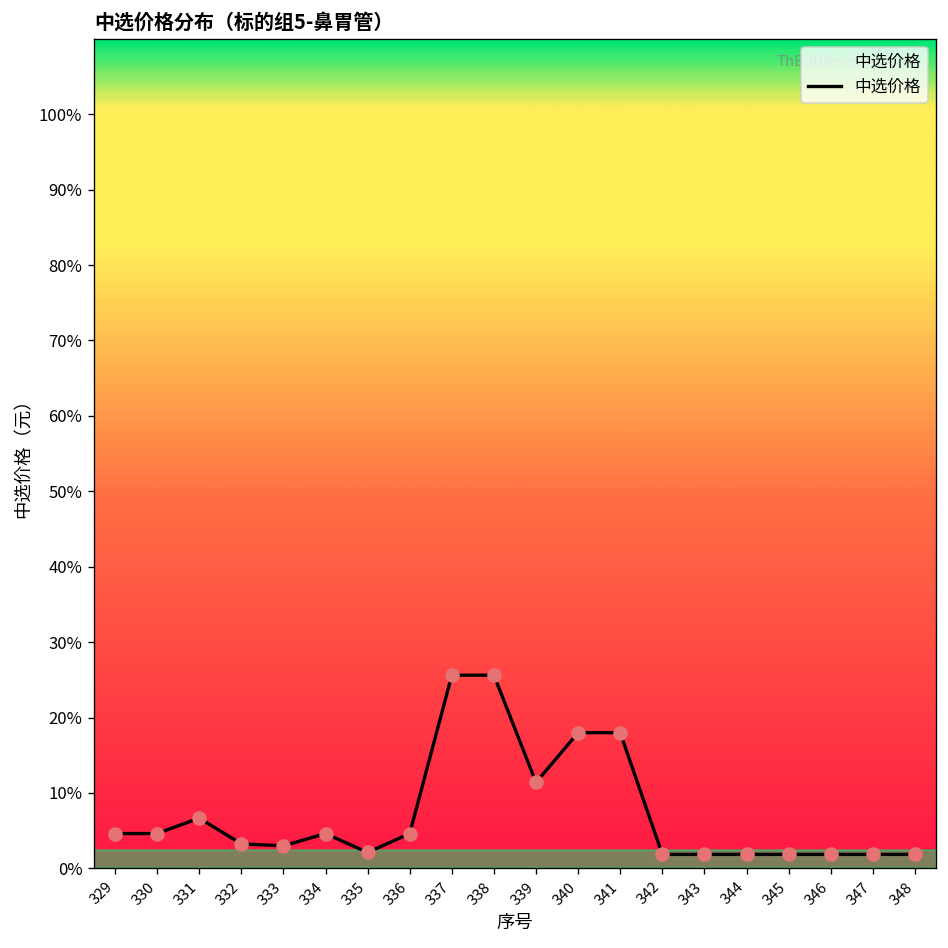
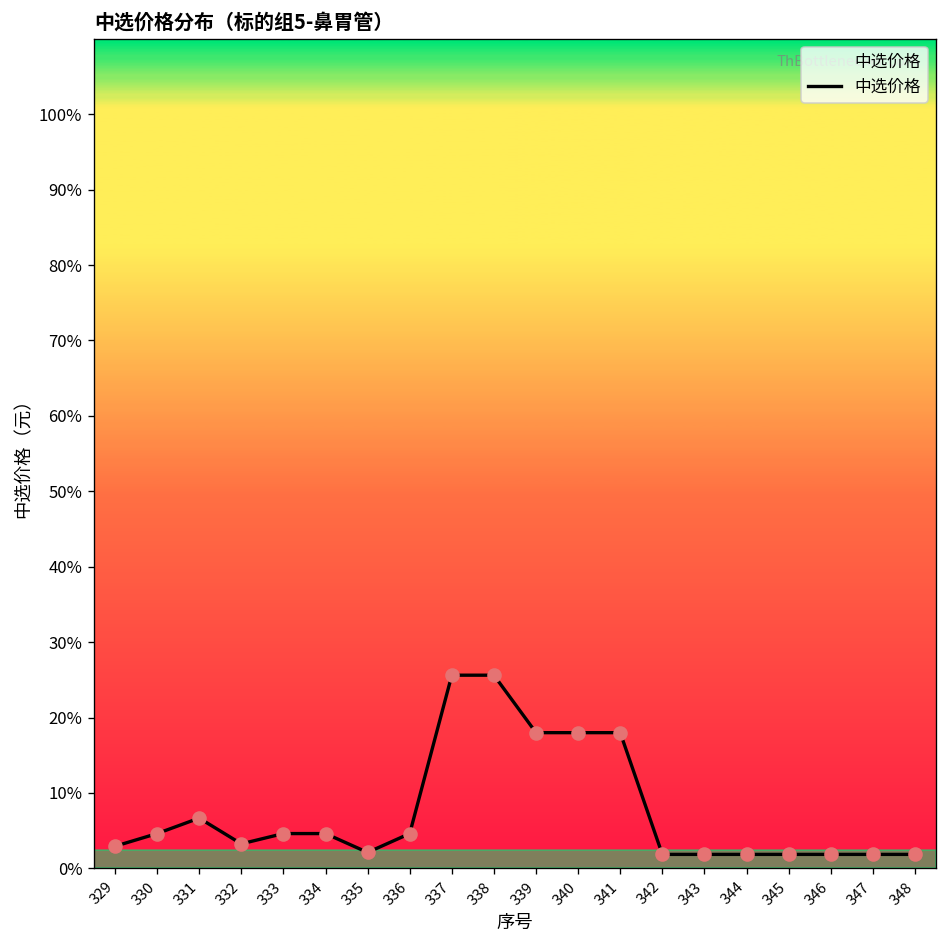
  {
-   "329": "5%",
+   "329": "3%",
    "330": "5%",
    "331": "7%",
    "332": "3%",
-   "333": "3%",
+   "333": "5%",
    "334": "5%",
    "336": "5%",
    "337": "26%",
    "338": "26%",
-   "339": "11%",
+   "339": "18%",
    "340": "18%",
    "341": "18%"
  }
